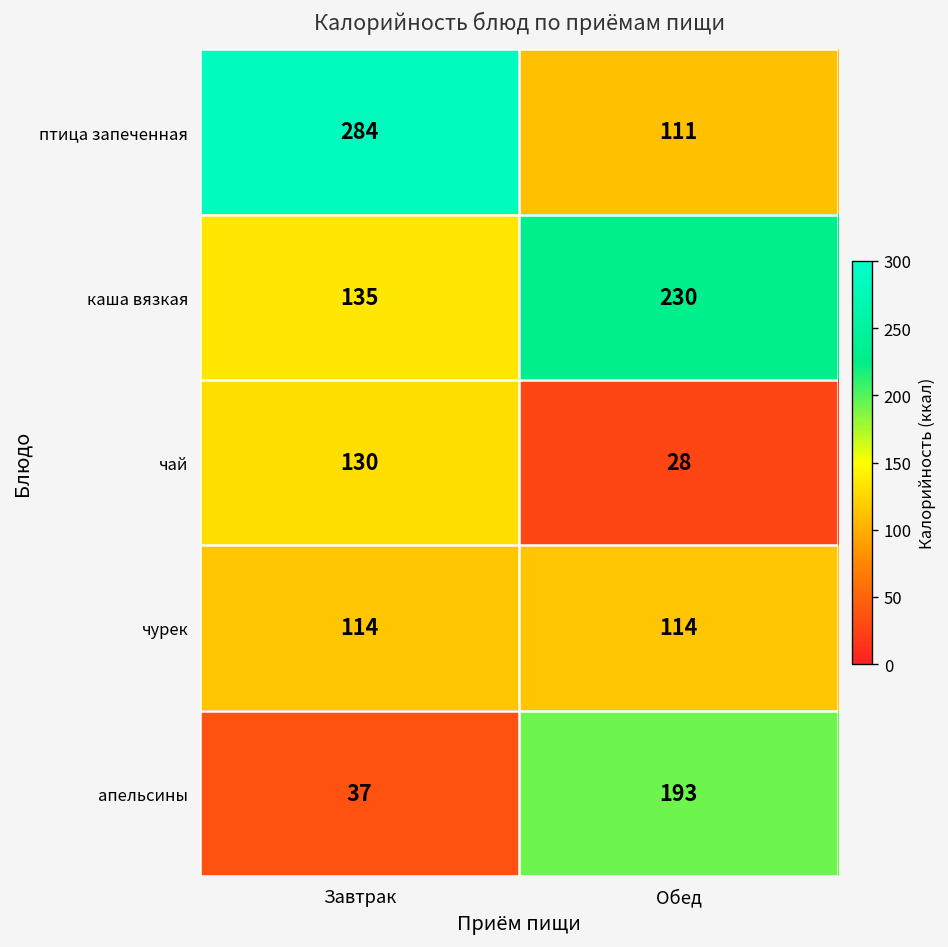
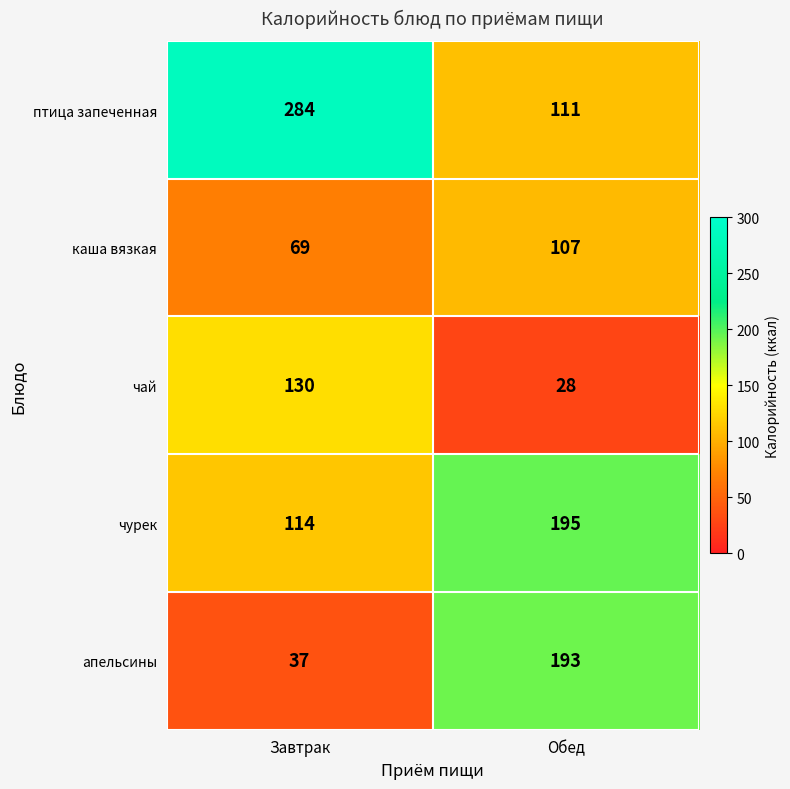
  {
    "птица запеченная": {
      "Завтрак": 284,
      "Обед": 111
    },
    "каша вязкая": {
-     "Завтрак": 135,
-     "Обед": 230
+     "Завтрак": 69,
+     "Обед": 107
    },
    "чай": {
      "Завтрак": 130,
      "Обед": 28
    },
    "чурек": {
      "Завтрак": 114,
-     "Обед": 114
+     "Обед": 195
    },
    "апельсины": {
      "Завтрак": 37,
      "Обед": 193
    }
  }
